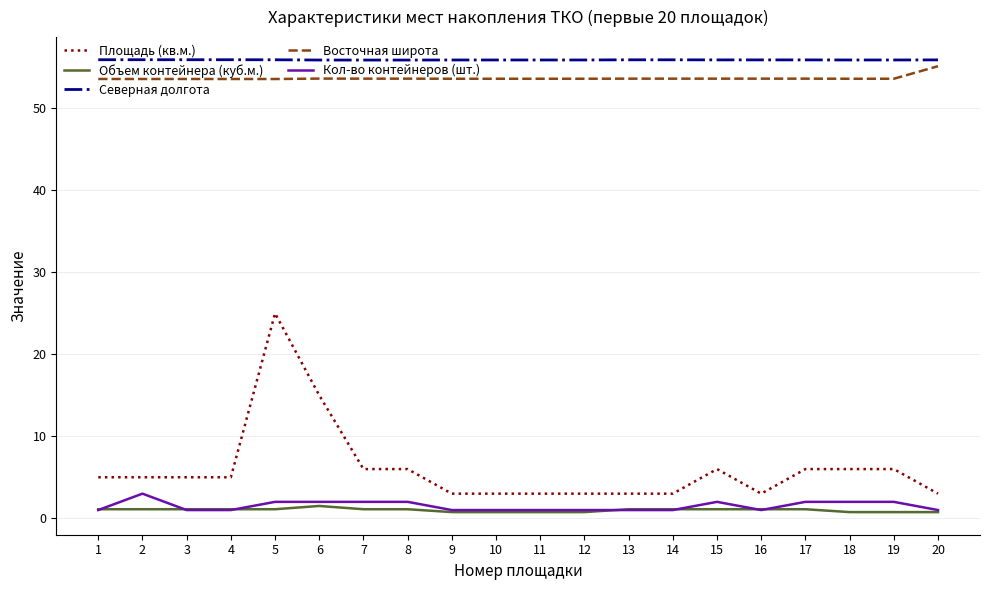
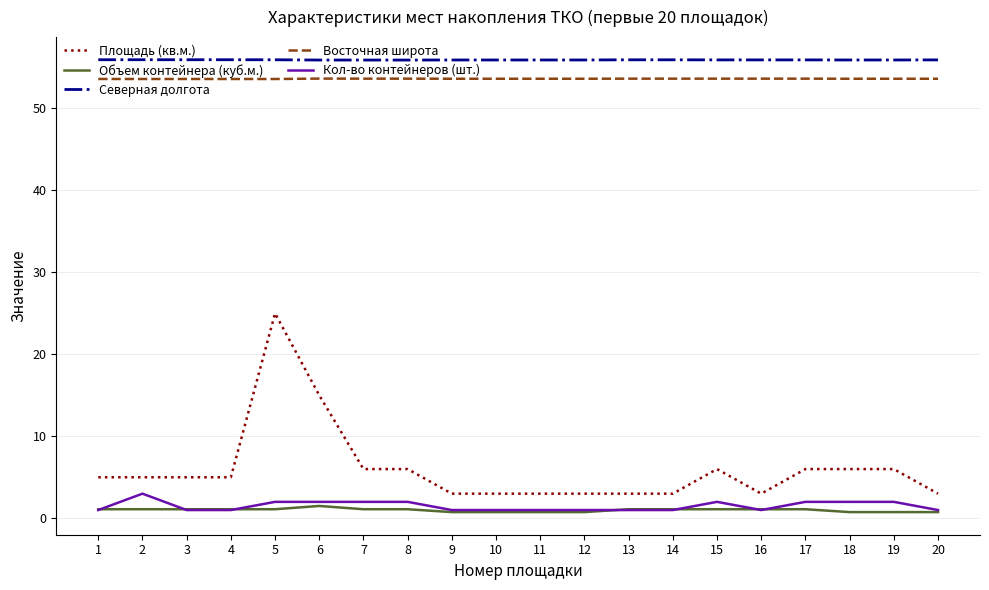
  {
    "Площадь (кв.м.)": {
      "1": 5,
      "2": 5,
      "3": 5,
      "4": 5,
      "5": 25,
      "6": 15,
      "7": 6,
      "8": 6,
      "9": 3,
      "10": 3,
      "11": 3,
      "12": 3,
      "13": 3,
      "14": 3,
      "15": 6,
      "16": 3,
      "17": 6,
      "18": 6,
      "19": 6,
      "20": 3
    },
    "Объем контейнера (куб.м.)": {
      "2": 1,
      "5": 1,
      "6": 2,
      "7": 1,
      "8": 1,
      "15": 1,
      "17": 1,
      "18": 1,
      "19": 1
    },
    "Северная долгота": {
      "1": 56,
      "2": 56,
      "3": 56,
      "4": 56,
      "5": 56,
      "6": 56,
      "7": 56,
      "8": 56,
      "9": 56,
      "10": 56,
      "11": 56,
      "12": 56,
      "13": 56,
      "14": 56,
      "15": 56,
      "16": 56,
      "17": 56,
      "18": 56,
      "19": 56,
      "20": 56
    },
    "Восточная широта": {
      "1": 54,
      "2": 54,
      "3": 54,
      "4": 54,
      "5": 54,
      "6": 54,
      "7": 54,
      "8": 54,
      "9": 54,
      "10": 54,
      "11": 54,
      "12": 54,
      "13": 54,
      "14": 54,
      "15": 54,
      "16": 54,
      "17": 54,
      "18": 54,
      "19": 54,
-     "20": 55
+     "20": 54
    },
    "Кол-во контейнеров (шт.)": {
      "2": 3,
      "5": 2,
      "6": 2,
      "7": 2,
      "8": 2,
      "15": 2,
      "17": 2,
      "18": 2,
      "19": 2
    }
  }
